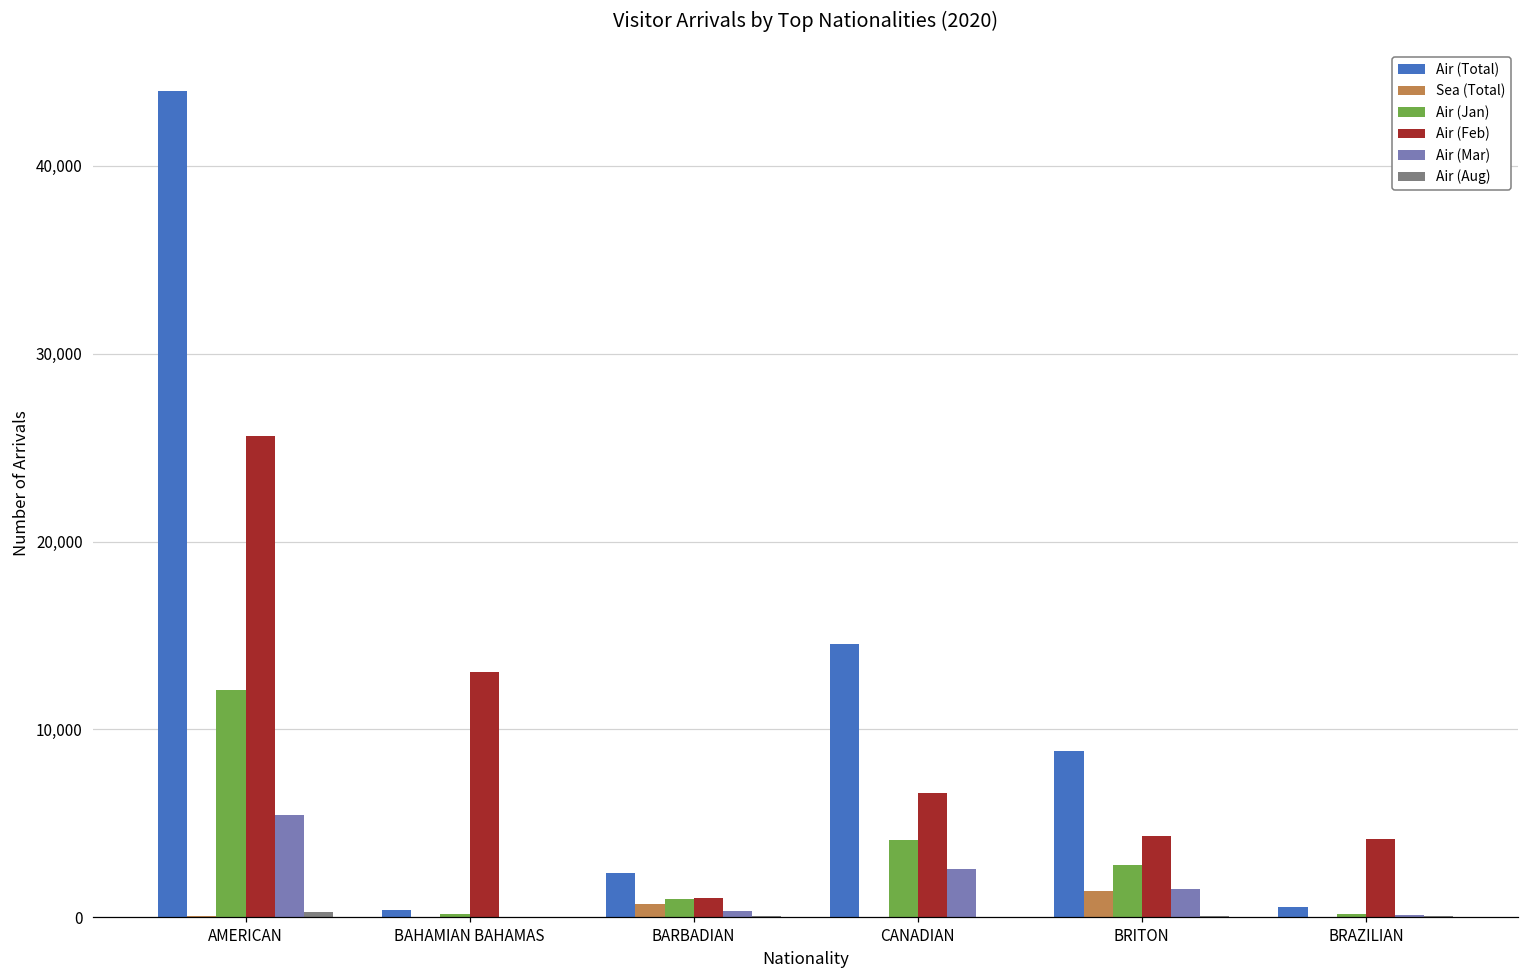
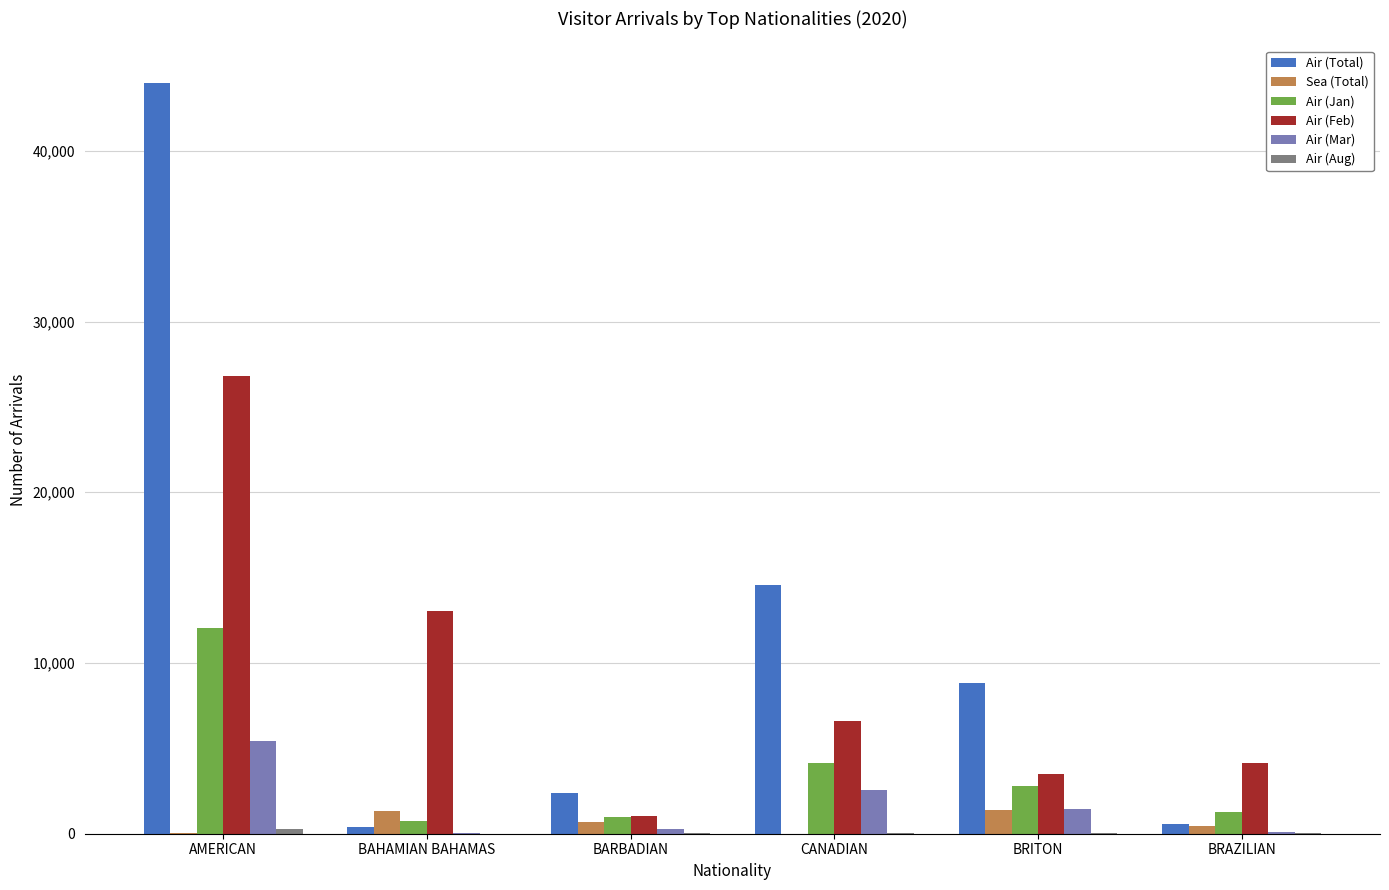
  {
    "Sea (Total)": {
-     "BAHAMIAN BAHAMAS": "0",
+     "BAHAMIAN BAHAMAS": "1,300",
      "BARBADIAN": "700",
      "BRITON": "1,400",
-     "BRAZILIAN": "0"
+     "BRAZILIAN": "500"
    },
    "Air (Jan)": {
      "AMERICAN": "12,100",
-     "BAHAMIAN BAHAMAS": "200",
+     "BAHAMIAN BAHAMAS": "700",
      "BARBADIAN": "1,000",
      "CANADIAN": "4,100",
      "BRITON": "2,800",
-     "BRAZILIAN": "100"
+     "BRAZILIAN": "1,200"
    },
    "Air (Feb)": {
-     "AMERICAN": "25,600",
+     "AMERICAN": "26,800",
      "BAHAMIAN BAHAMAS": "13,000",
      "BARBADIAN": "1,000",
      "CANADIAN": "6,600",
-     "BRITON": "4,300",
+     "BRITON": "3,500",
      "BRAZILIAN": "4,100"
    }
  }
